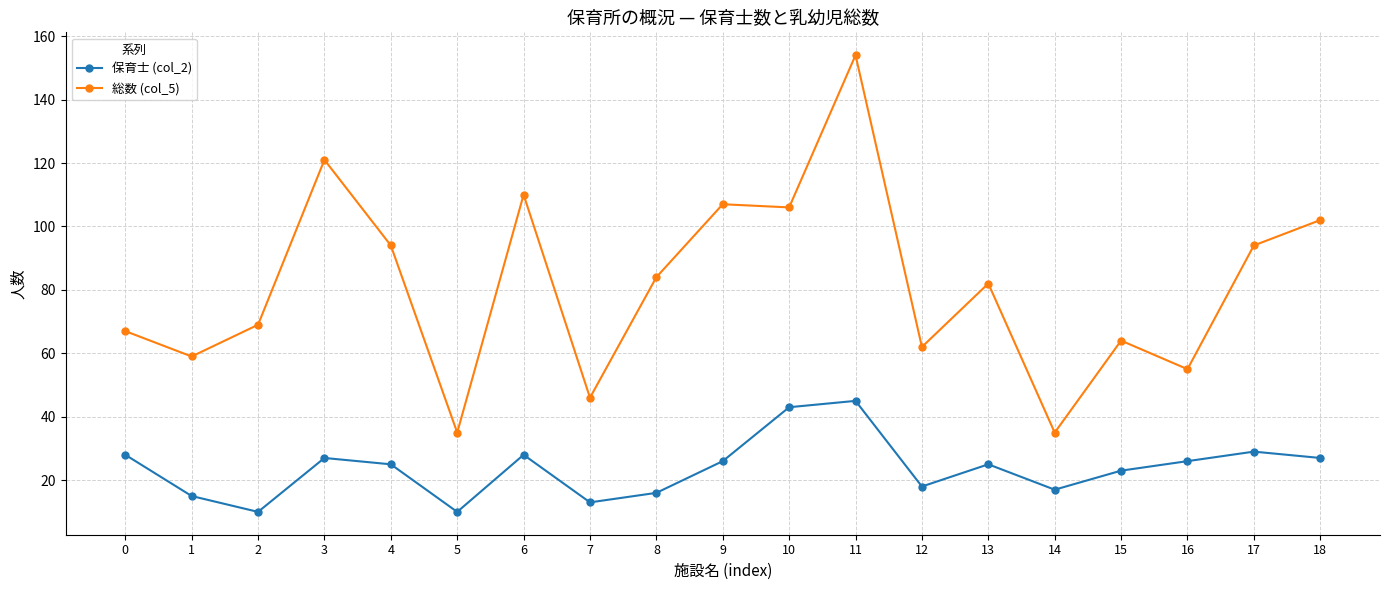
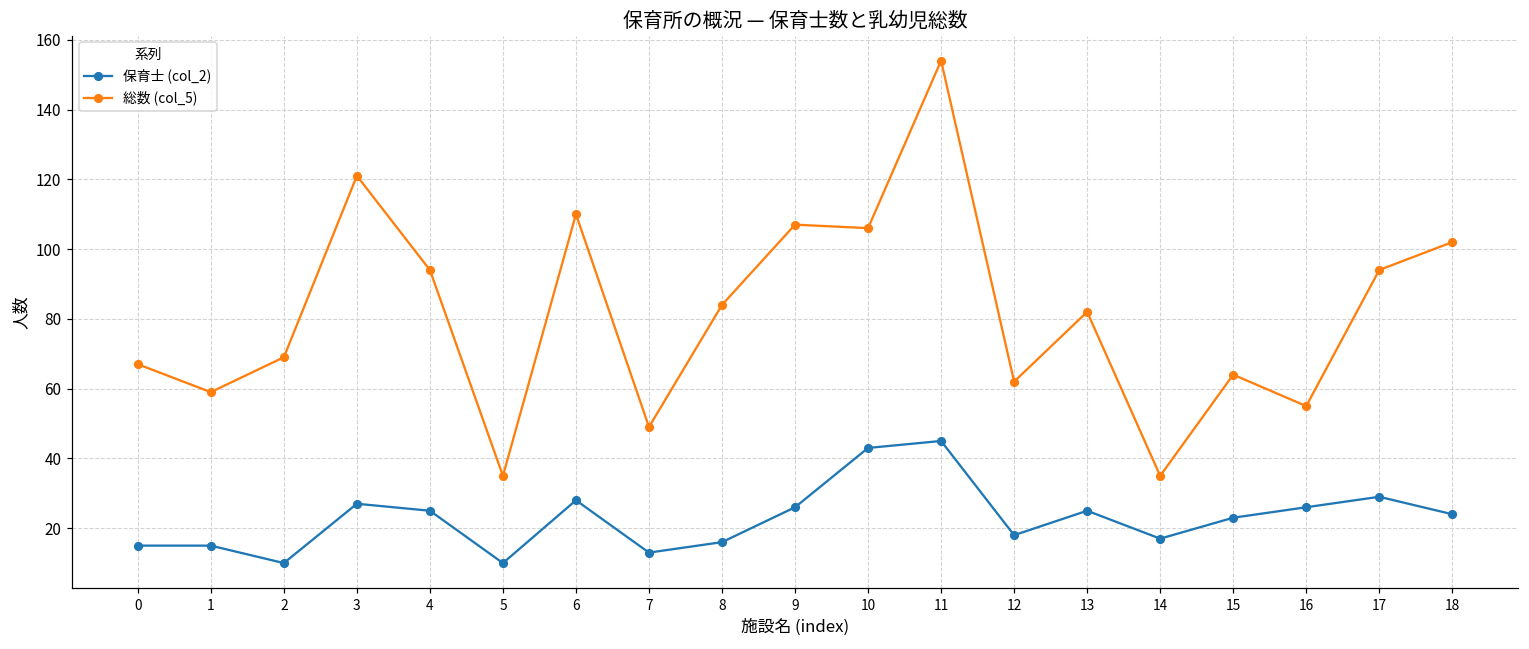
  {
    "保育士 (col_2)": {
-     "0": 28,
+     "0": 15,
      "1": 15,
      "2": 10,
      "3": 27,
      "4": 25,
      "5": 10,
      "6": 28,
      "7": 13,
      "8": 16,
      "9": 26,
      "10": 43,
      "11": 45,
      "12": 18,
      "13": 25,
      "14": 17,
      "15": 23,
      "16": 26,
      "17": 29,
-     "18": 27
+     "18": 24
    },
    "総数 (col_5)": {
      "0": 67,
      "1": 59,
      "2": 69,
      "3": 121,
      "4": 94,
      "5": 35,
      "6": 110,
-     "7": 46,
+     "7": 49,
      "8": 84,
      "9": 107,
      "10": 106,
      "11": 154,
      "12": 62,
      "13": 82,
      "14": 35,
      "15": 64,
      "16": 55,
      "17": 94,
      "18": 102
    }
  }
